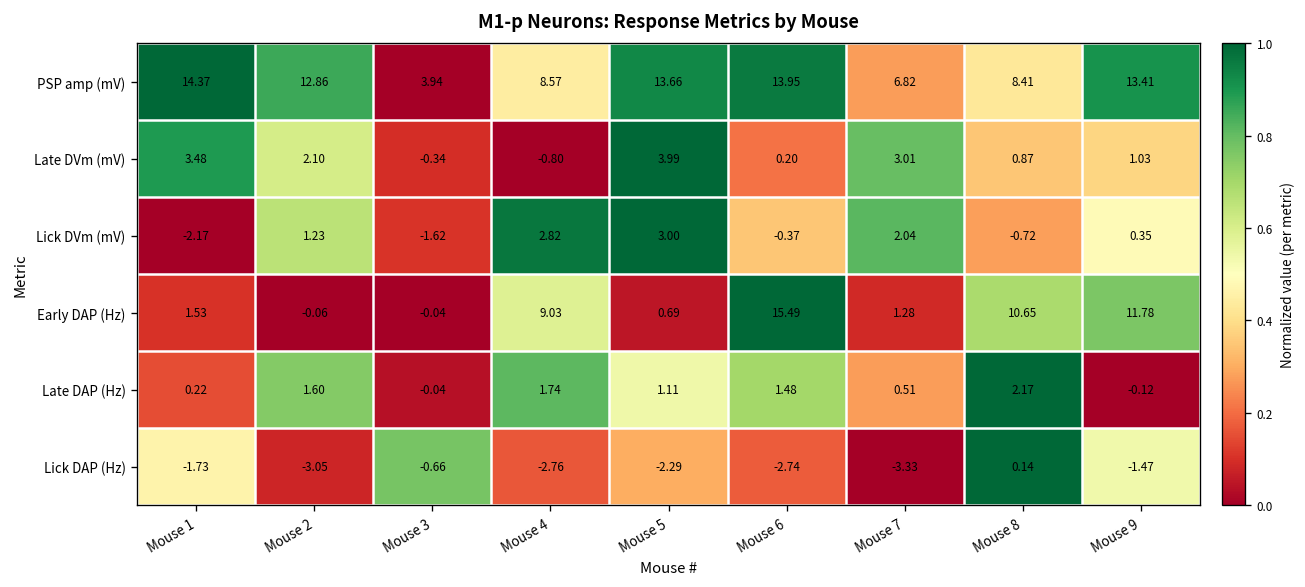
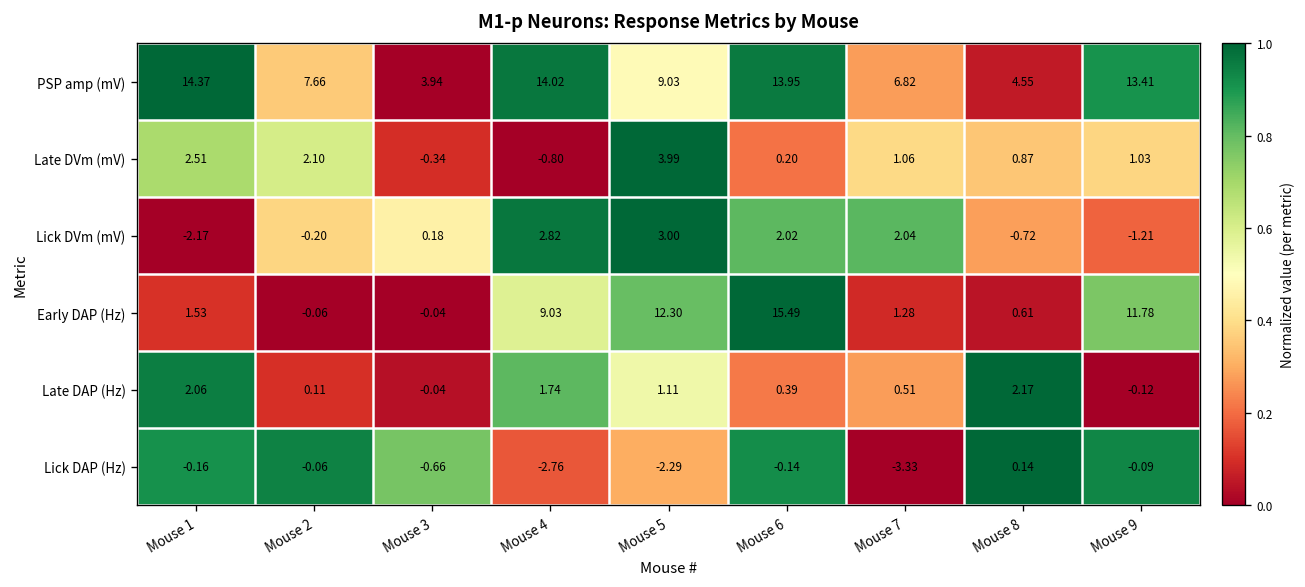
  {
    "PSP amp (mV)": {
      "Mouse 1": 14.37,
-     "Mouse 2": 12.86,
+     "Mouse 2": 7.66,
      "Mouse 3": 3.94,
-     "Mouse 4": 8.57,
-     "Mouse 5": 13.66,
+     "Mouse 4": 14.02,
+     "Mouse 5": 9.03,
      "Mouse 6": 13.95,
      "Mouse 7": 6.82,
-     "Mouse 8": 8.41,
+     "Mouse 8": 4.55,
      "Mouse 9": 13.41
    },
    "Late DVm (mV)": {
-     "Mouse 1": 3.48,
+     "Mouse 1": 2.51,
      "Mouse 2": 2.10,
      "Mouse 3": -0.34,
      "Mouse 4": -0.80,
      "Mouse 5": 3.99,
      "Mouse 6": 0.20,
-     "Mouse 7": 3.01,
+     "Mouse 7": 1.06,
      "Mouse 8": 0.87,
      "Mouse 9": 1.03
    },
    "Lick DVm (mV)": {
      "Mouse 1": -2.17,
-     "Mouse 2": 1.23,
-     "Mouse 3": -1.62,
+     "Mouse 2": -0.20,
+     "Mouse 3": 0.18,
      "Mouse 4": 2.82,
      "Mouse 5": 3.00,
-     "Mouse 6": -0.37,
+     "Mouse 6": 2.02,
      "Mouse 7": 2.04,
      "Mouse 8": -0.72,
-     "Mouse 9": 0.35
+     "Mouse 9": -1.21
    },
    "Early DAP (Hz)": {
      "Mouse 1": 1.53,
      "Mouse 2": -0.06,
      "Mouse 3": -0.04,
      "Mouse 4": 9.03,
-     "Mouse 5": 0.69,
+     "Mouse 5": 12.30,
      "Mouse 6": 15.49,
      "Mouse 7": 1.28,
-     "Mouse 8": 10.65,
+     "Mouse 8": 0.61,
      "Mouse 9": 11.78
    },
    "Late DAP (Hz)": {
-     "Mouse 1": 0.22,
-     "Mouse 2": 1.60,
+     "Mouse 1": 2.06,
+     "Mouse 2": 0.11,
      "Mouse 3": -0.04,
      "Mouse 4": 1.74,
      "Mouse 5": 1.11,
-     "Mouse 6": 1.48,
+     "Mouse 6": 0.39,
      "Mouse 7": 0.51,
      "Mouse 8": 2.17,
      "Mouse 9": -0.12
    },
    "Lick DAP (Hz)": {
-     "Mouse 1": -1.73,
-     "Mouse 2": -3.05,
+     "Mouse 1": -0.16,
+     "Mouse 2": -0.06,
      "Mouse 3": -0.66,
      "Mouse 4": -2.76,
      "Mouse 5": -2.29,
-     "Mouse 6": -2.74,
+     "Mouse 6": -0.14,
      "Mouse 7": -3.33,
      "Mouse 8": 0.14,
-     "Mouse 9": -1.47
+     "Mouse 9": -0.09
    }
  }
